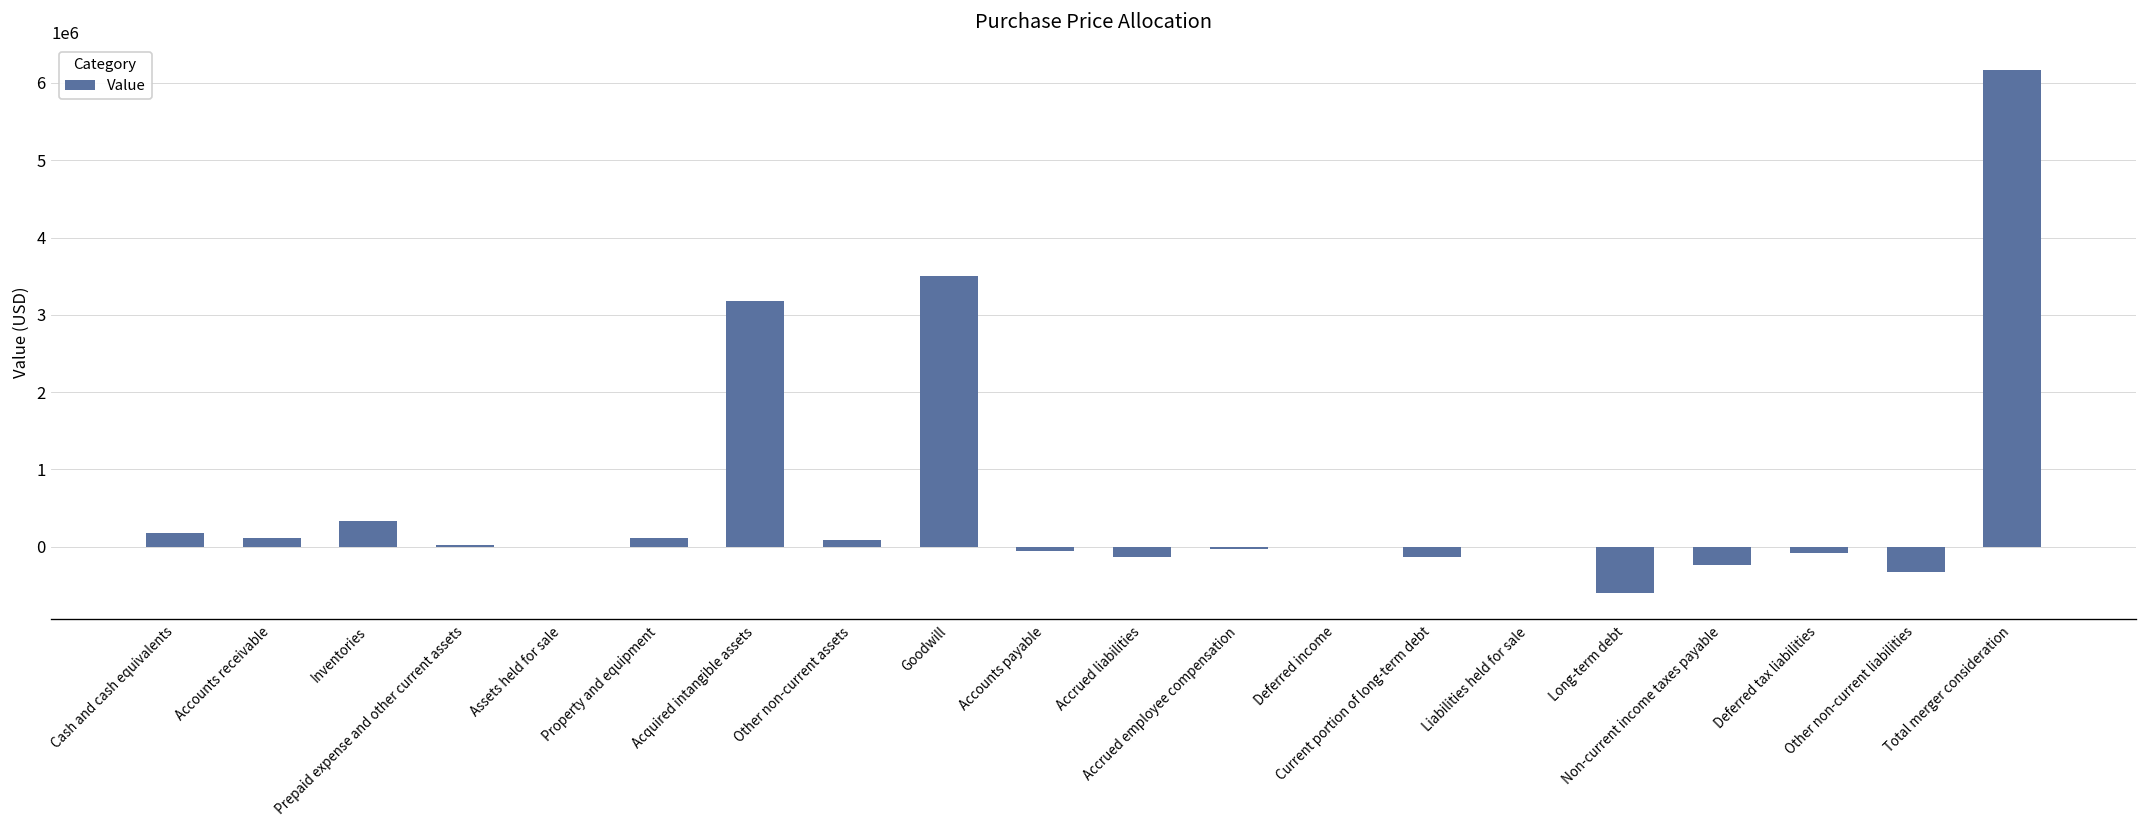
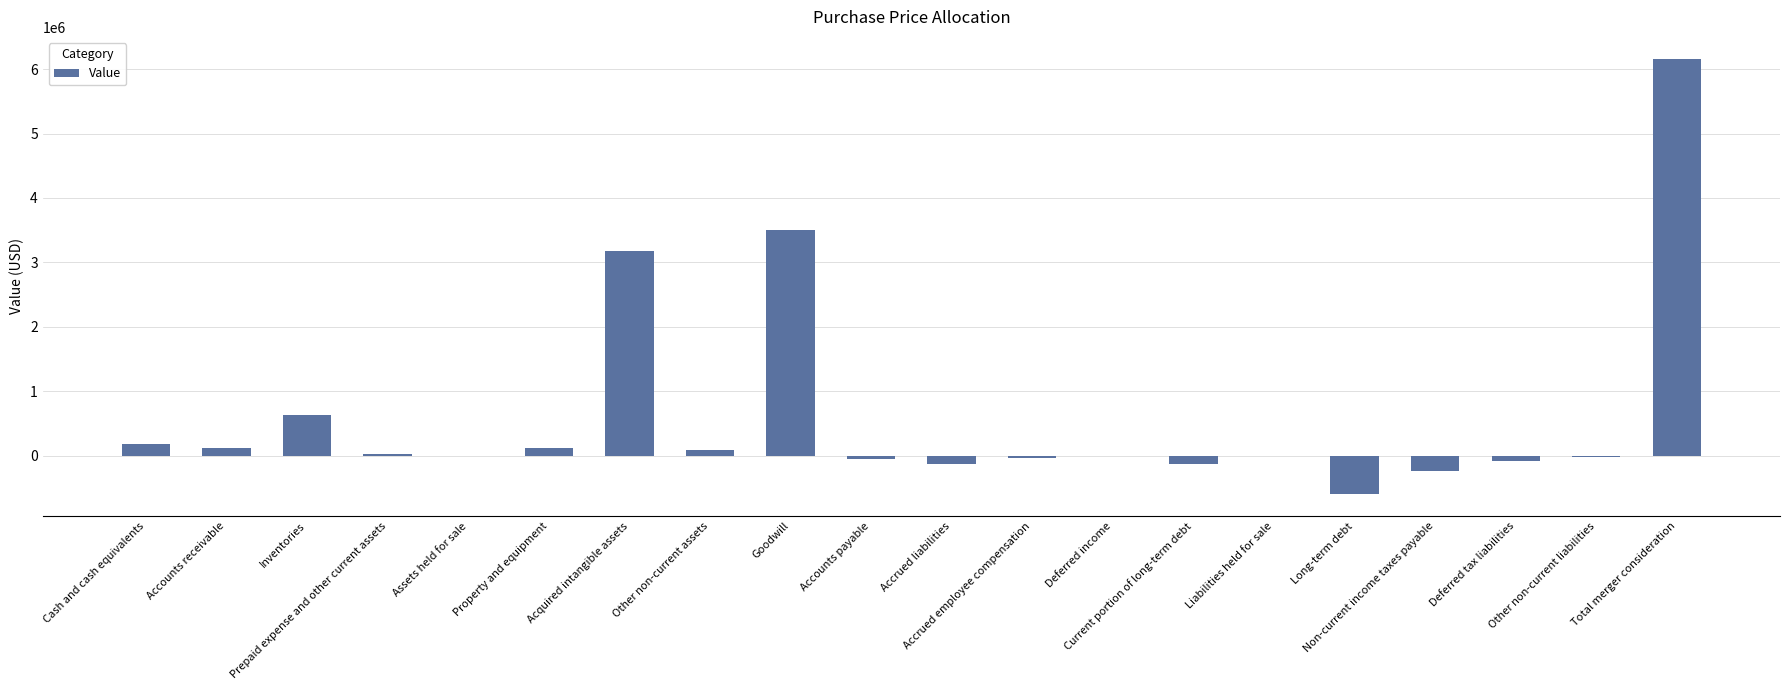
  {
    "Cash and cash equivalents": 200000,
    "Accounts receivable": 100000,
-   "Inventories": 300000,
+   "Inventories": 600000,
    "Property and equipment": 100000,
    "Acquired intangible assets": 3200000,
    "Other non-current assets": 100000,
    "Goodwill": 3500000,
    "Accounts payable": -100000,
    "Accrued liabilities": -100000,
    "Current portion of long-term debt": -100000,
    "Long-term debt": -600000,
    "Non-current income taxes payable": -200000,
    "Deferred tax liabilities": -100000,
-   "Other non-current liabilities": -300000,
+   "Other non-current liabilities": 0,
    "Total merger consideration": 6200000
  }
